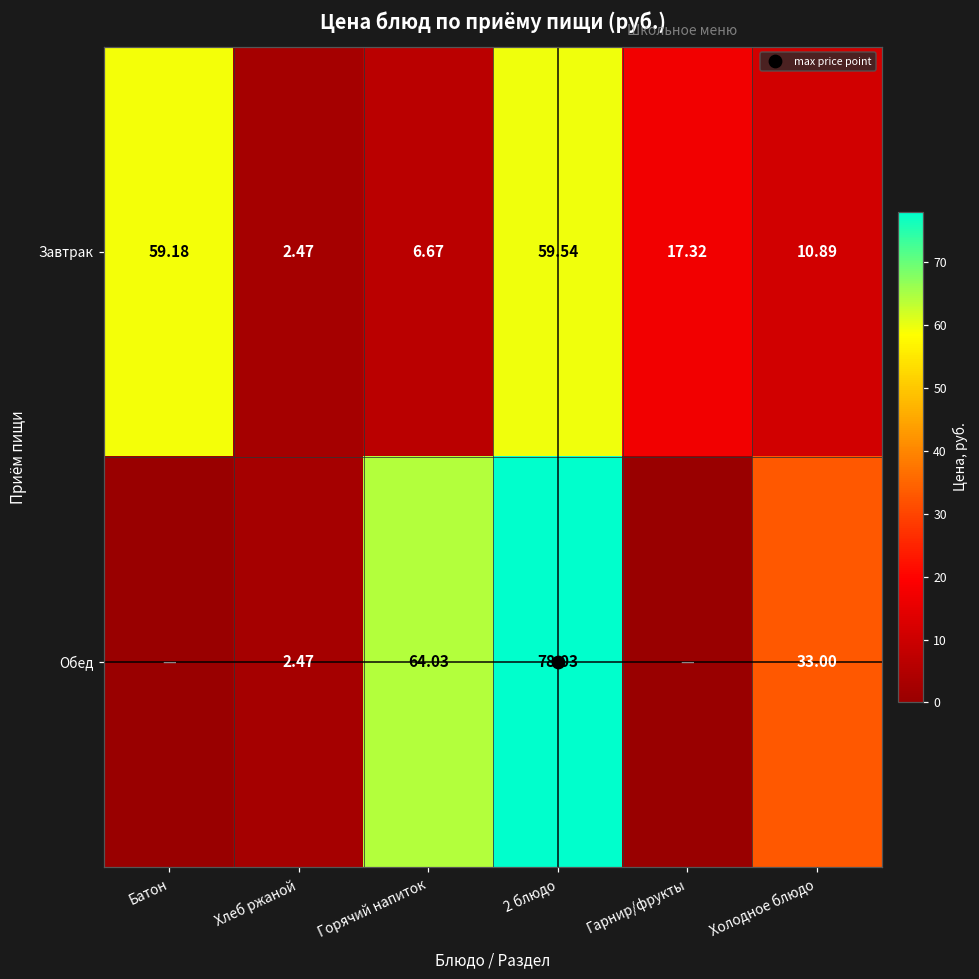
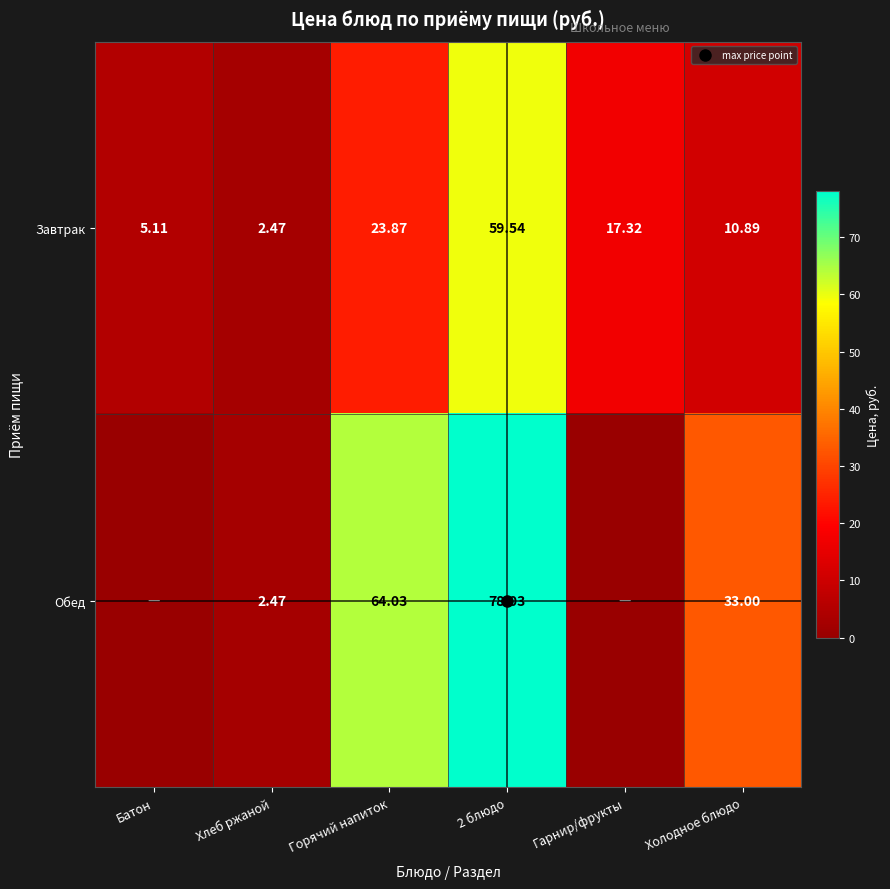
  {
    "Завтрак": {
-     "Батон": 59.18,
+     "Батон": 5.11,
      "Хлеб ржаной": 2.47,
-     "Горячий напиток": 6.67,
+     "Горячий напиток": 23.87,
      "2 блюдо": 59.54,
      "Гарнир/фрукты": 17.32,
      "Холодное блюдо": 10.89
    },
    "Обед": {
      "Хлеб ржаной": 2.47,
      "Горячий напиток": 64.03,
      "Холодное блюдо": 33.00
    }
  }
